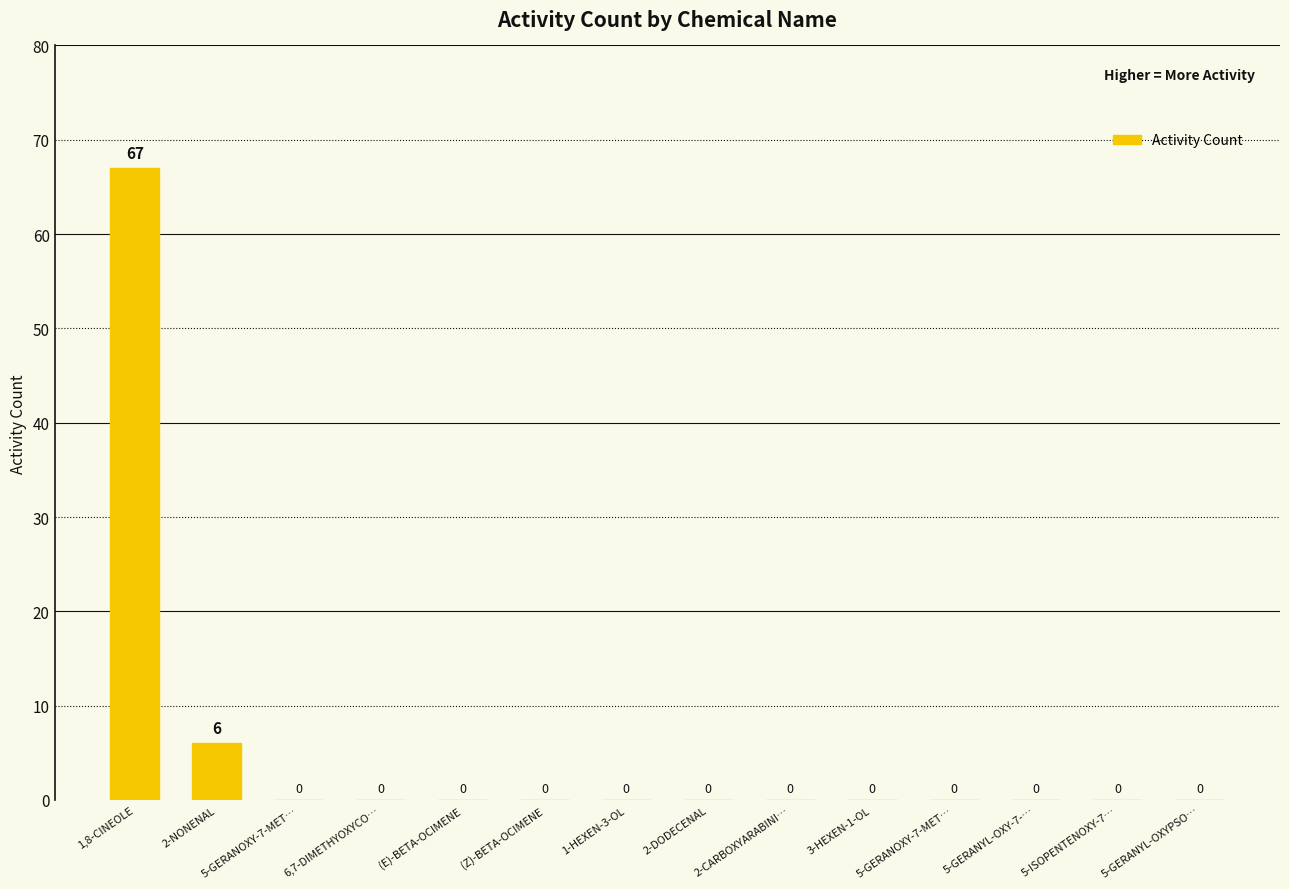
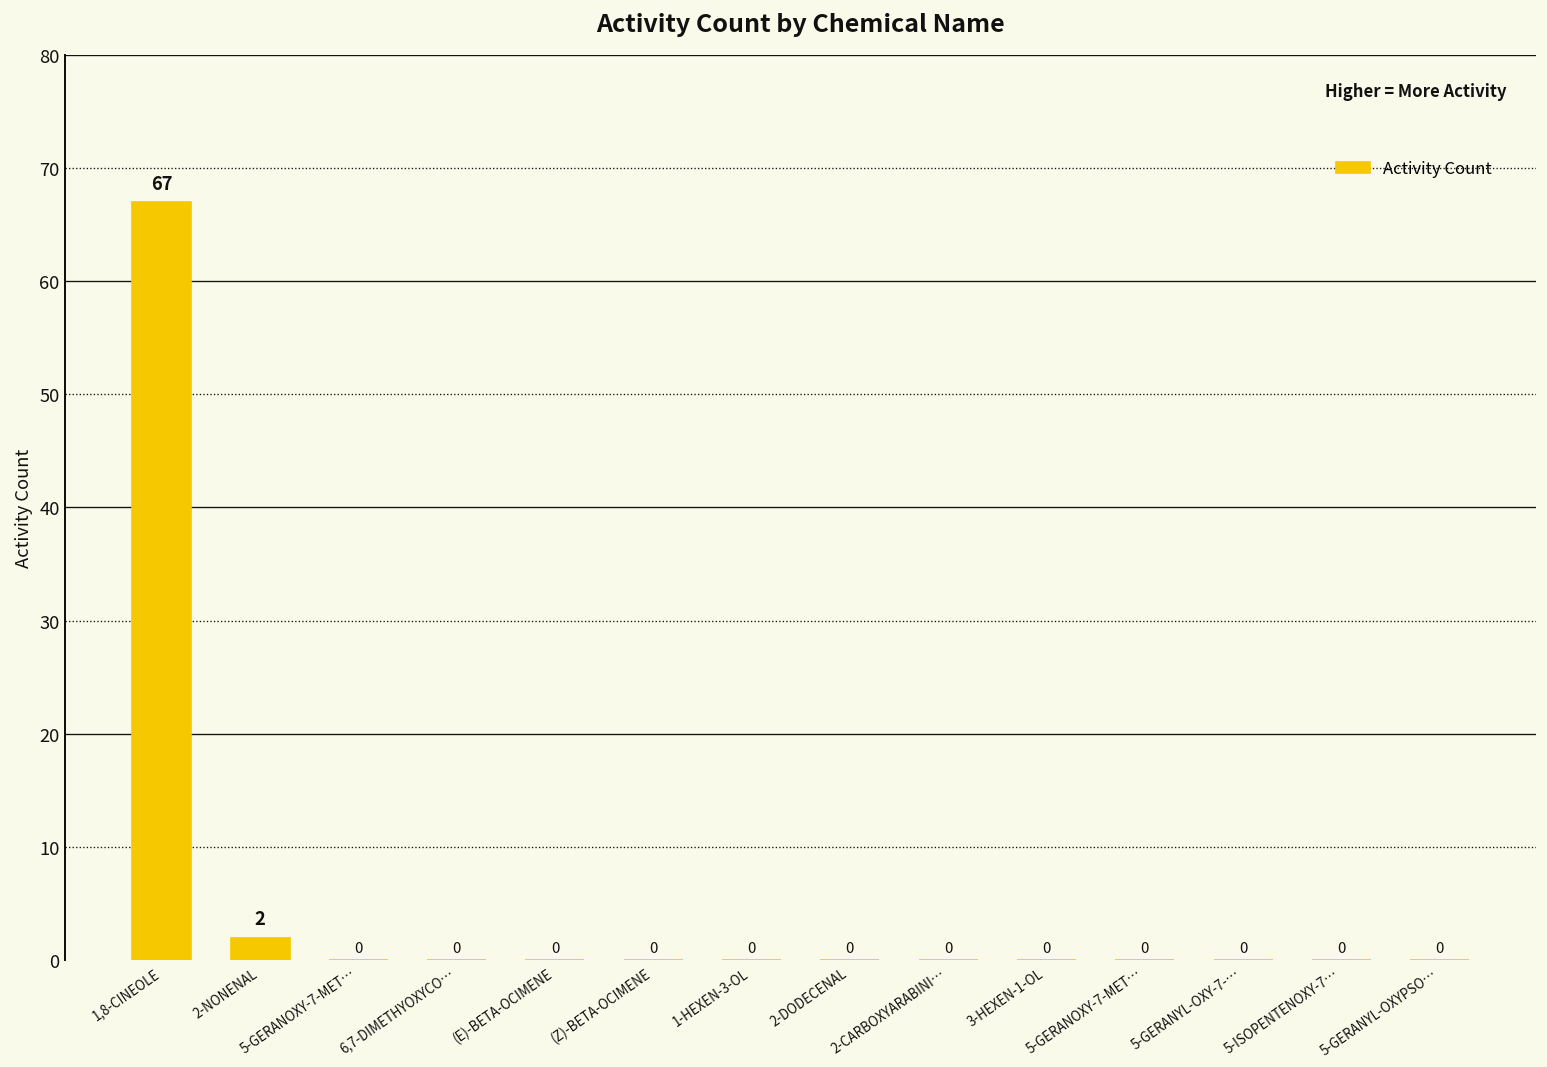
  {
    "1,8-CINEOLE": 67,
-   "2-NONENAL": 6,
+   "2-NONENAL": 2,
    "6,7-DIMETHYOXYCO…": 0,
    "(E)-BETA-OCIMENE": 0,
    "(Z)-BETA-OCIMENE": 0,
    "1-HEXEN-3-OL": 0,
    "2-DODECENAL": 0,
    "2-CARBOXYARABINI…": 0,
    "3-HEXEN-1-OL": 0,
    "5-GERANYL-OXY-7-…": 0,
    "5-ISOPENTENOXY-7…": 0,
    "5-GERANYL-OXYPSO…": 0
  }
